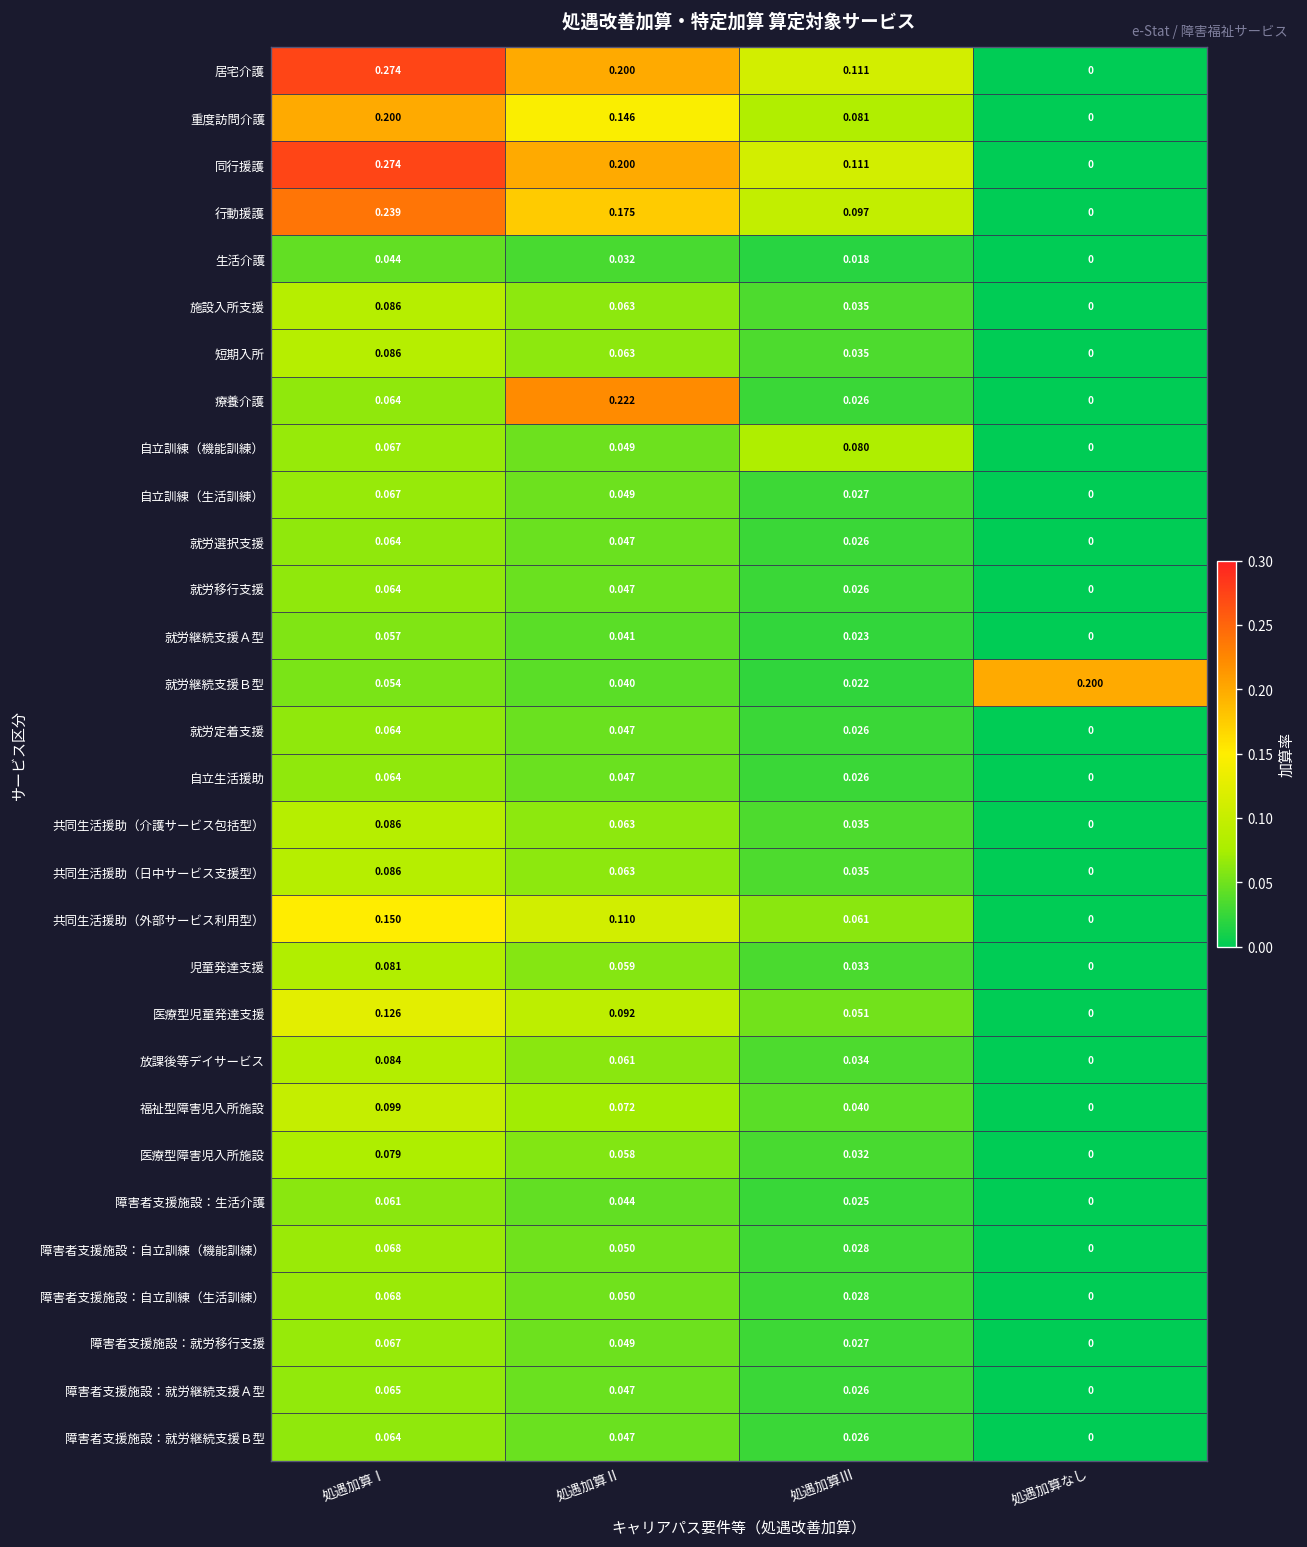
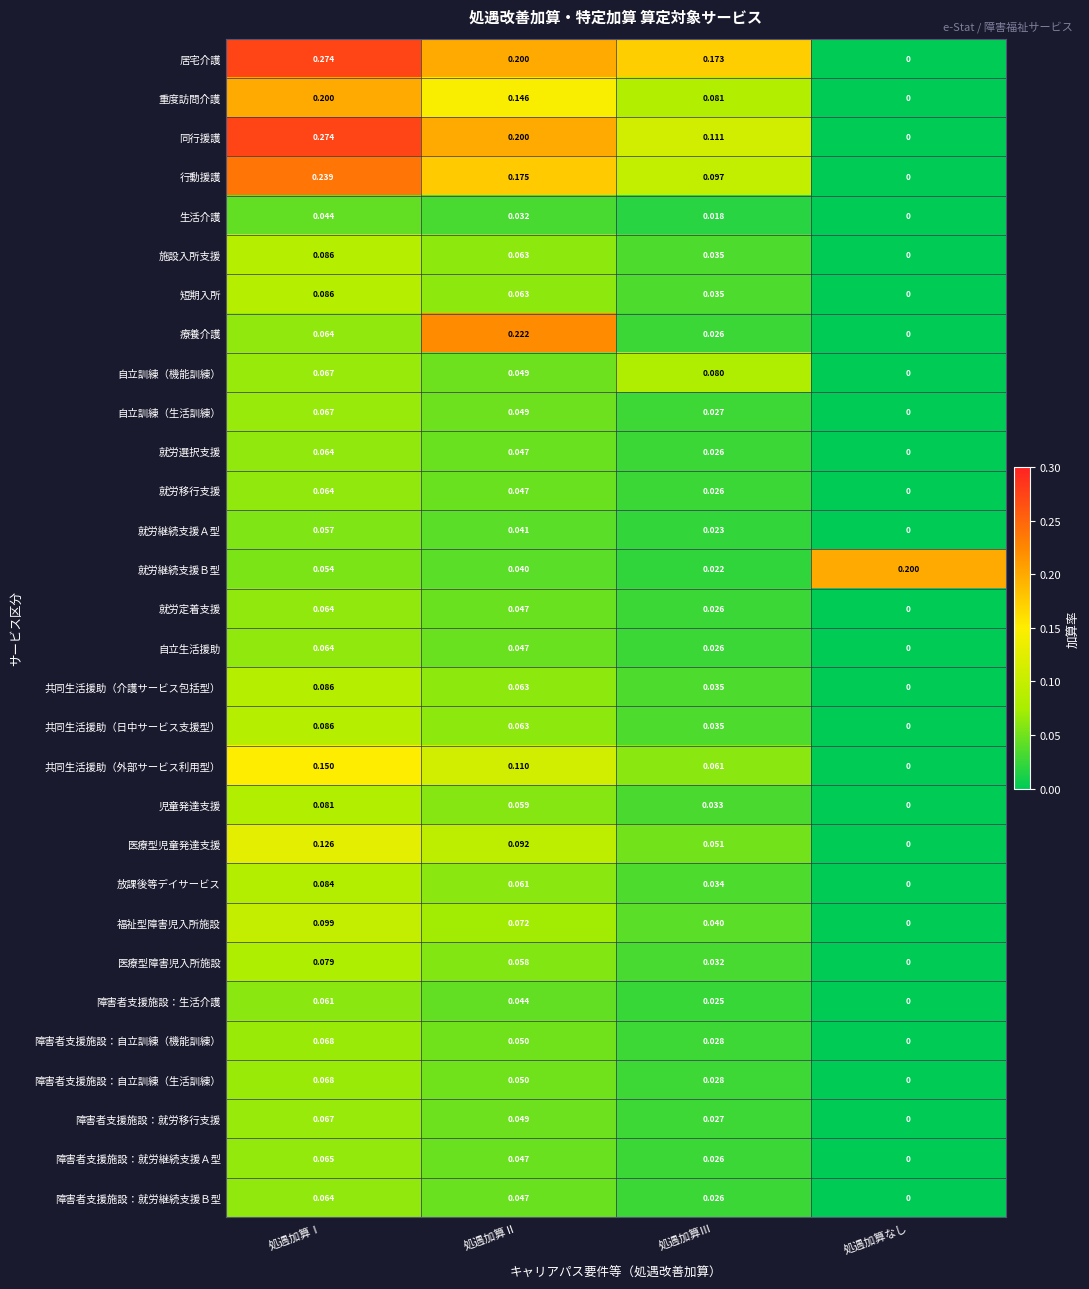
  {
    "居宅介護": {
      "処遇加算Ⅰ": 0.274,
      "処遇加算Ⅱ": 0.200,
-     "処遇加算Ⅲ": 0.111,
+     "処遇加算Ⅲ": 0.173,
      "処遇加算なし": 0
    },
    "重度訪問介護": {
      "処遇加算Ⅰ": 0.200,
      "処遇加算Ⅱ": 0.146,
      "処遇加算Ⅲ": 0.081,
      "処遇加算なし": 0
    },
    "同行援護": {
      "処遇加算Ⅰ": 0.274,
      "処遇加算Ⅱ": 0.200,
      "処遇加算Ⅲ": 0.111,
      "処遇加算なし": 0
    },
    "行動援護": {
      "処遇加算Ⅰ": 0.239,
      "処遇加算Ⅱ": 0.175,
      "処遇加算Ⅲ": 0.097,
      "処遇加算なし": 0
    },
    "生活介護": {
      "処遇加算Ⅰ": 0.044,
      "処遇加算Ⅱ": 0.032,
      "処遇加算Ⅲ": 0.018,
      "処遇加算なし": 0
    },
    "施設入所支援": {
      "処遇加算Ⅰ": 0.086,
      "処遇加算Ⅱ": 0.063,
      "処遇加算Ⅲ": 0.035,
      "処遇加算なし": 0
    },
    "短期入所": {
      "処遇加算Ⅰ": 0.086,
      "処遇加算Ⅱ": 0.063,
      "処遇加算Ⅲ": 0.035,
      "処遇加算なし": 0
    },
    "療養介護": {
      "処遇加算Ⅰ": 0.064,
      "処遇加算Ⅱ": 0.222,
      "処遇加算Ⅲ": 0.026,
      "処遇加算なし": 0
    },
    "自立訓練（機能訓練）": {
      "処遇加算Ⅰ": 0.067,
      "処遇加算Ⅱ": 0.049,
      "処遇加算Ⅲ": 0.080,
      "処遇加算なし": 0
    },
    "自立訓練（生活訓練）": {
      "処遇加算Ⅰ": 0.067,
      "処遇加算Ⅱ": 0.049,
      "処遇加算Ⅲ": 0.027,
      "処遇加算なし": 0
    },
    "就労選択支援": {
      "処遇加算Ⅰ": 0.064,
      "処遇加算Ⅱ": 0.047,
      "処遇加算Ⅲ": 0.026,
      "処遇加算なし": 0
    },
    "就労移行支援": {
      "処遇加算Ⅰ": 0.064,
      "処遇加算Ⅱ": 0.047,
      "処遇加算Ⅲ": 0.026,
      "処遇加算なし": 0
    },
    "就労継続支援Ａ型": {
      "処遇加算Ⅰ": 0.057,
      "処遇加算Ⅱ": 0.041,
      "処遇加算Ⅲ": 0.023,
      "処遇加算なし": 0
    },
    "就労継続支援Ｂ型": {
      "処遇加算Ⅰ": 0.054,
      "処遇加算Ⅱ": 0.040,
      "処遇加算Ⅲ": 0.022,
      "処遇加算なし": 0.200
    },
    "就労定着支援": {
      "処遇加算Ⅰ": 0.064,
      "処遇加算Ⅱ": 0.047,
      "処遇加算Ⅲ": 0.026,
      "処遇加算なし": 0
    },
    "自立生活援助": {
      "処遇加算Ⅰ": 0.064,
      "処遇加算Ⅱ": 0.047,
      "処遇加算Ⅲ": 0.026,
      "処遇加算なし": 0
    },
    "共同生活援助（介護サービス包括型）": {
      "処遇加算Ⅰ": 0.086,
      "処遇加算Ⅱ": 0.063,
      "処遇加算Ⅲ": 0.035,
      "処遇加算なし": 0
    },
    "共同生活援助（日中サービス支援型）": {
      "処遇加算Ⅰ": 0.086,
      "処遇加算Ⅱ": 0.063,
      "処遇加算Ⅲ": 0.035,
      "処遇加算なし": 0
    },
    "共同生活援助（外部サービス利用型）": {
      "処遇加算Ⅰ": 0.150,
      "処遇加算Ⅱ": 0.110,
      "処遇加算Ⅲ": 0.061,
      "処遇加算なし": 0
    },
    "児童発達支援": {
      "処遇加算Ⅰ": 0.081,
      "処遇加算Ⅱ": 0.059,
      "処遇加算Ⅲ": 0.033,
      "処遇加算なし": 0
    },
    "医療型児童発達支援": {
      "処遇加算Ⅰ": 0.126,
      "処遇加算Ⅱ": 0.092,
      "処遇加算Ⅲ": 0.051,
      "処遇加算なし": 0
    },
    "放課後等デイサービス": {
      "処遇加算Ⅰ": 0.084,
      "処遇加算Ⅱ": 0.061,
      "処遇加算Ⅲ": 0.034,
      "処遇加算なし": 0
    },
    "福祉型障害児入所施設": {
      "処遇加算Ⅰ": 0.099,
      "処遇加算Ⅱ": 0.072,
      "処遇加算Ⅲ": 0.040,
      "処遇加算なし": 0
    },
    "医療型障害児入所施設": {
      "処遇加算Ⅰ": 0.079,
      "処遇加算Ⅱ": 0.058,
      "処遇加算Ⅲ": 0.032,
      "処遇加算なし": 0
    },
    "障害者支援施設：生活介護": {
      "処遇加算Ⅰ": 0.061,
      "処遇加算Ⅱ": 0.044,
      "処遇加算Ⅲ": 0.025,
      "処遇加算なし": 0
    },
    "障害者支援施設：自立訓練（機能訓練）": {
      "処遇加算Ⅰ": 0.068,
      "処遇加算Ⅱ": 0.050,
      "処遇加算Ⅲ": 0.028,
      "処遇加算なし": 0
    },
    "障害者支援施設：自立訓練（生活訓練）": {
      "処遇加算Ⅰ": 0.068,
      "処遇加算Ⅱ": 0.050,
      "処遇加算Ⅲ": 0.028,
      "処遇加算なし": 0
    },
    "障害者支援施設：就労移行支援": {
      "処遇加算Ⅰ": 0.067,
      "処遇加算Ⅱ": 0.049,
      "処遇加算Ⅲ": 0.027,
      "処遇加算なし": 0
    },
    "障害者支援施設：就労継続支援Ａ型": {
      "処遇加算Ⅰ": 0.065,
      "処遇加算Ⅱ": 0.047,
      "処遇加算Ⅲ": 0.026,
      "処遇加算なし": 0
    },
    "障害者支援施設：就労継続支援Ｂ型": {
      "処遇加算Ⅰ": 0.064,
      "処遇加算Ⅱ": 0.047,
      "処遇加算Ⅲ": 0.026,
      "処遇加算なし": 0
    }
  }
